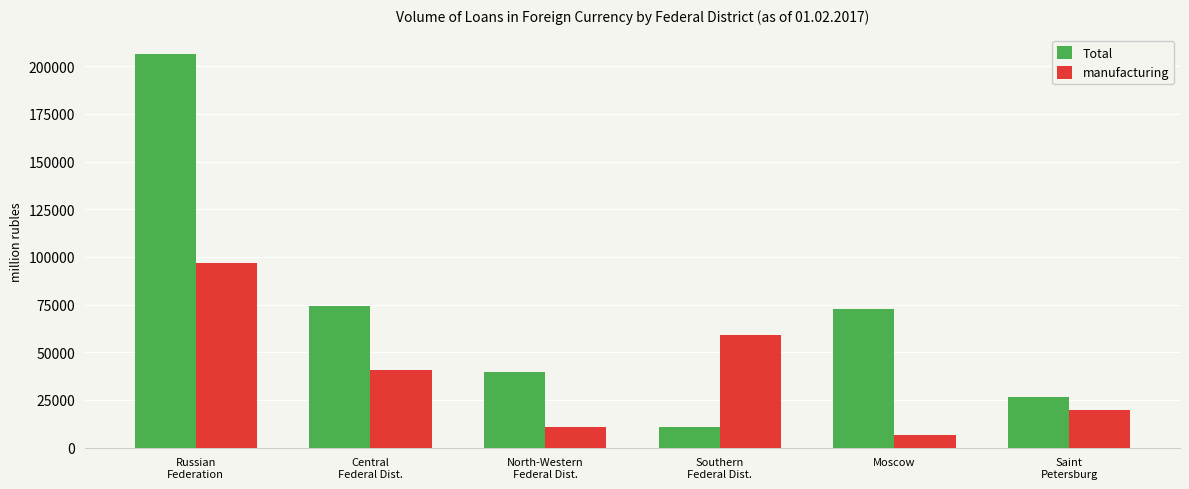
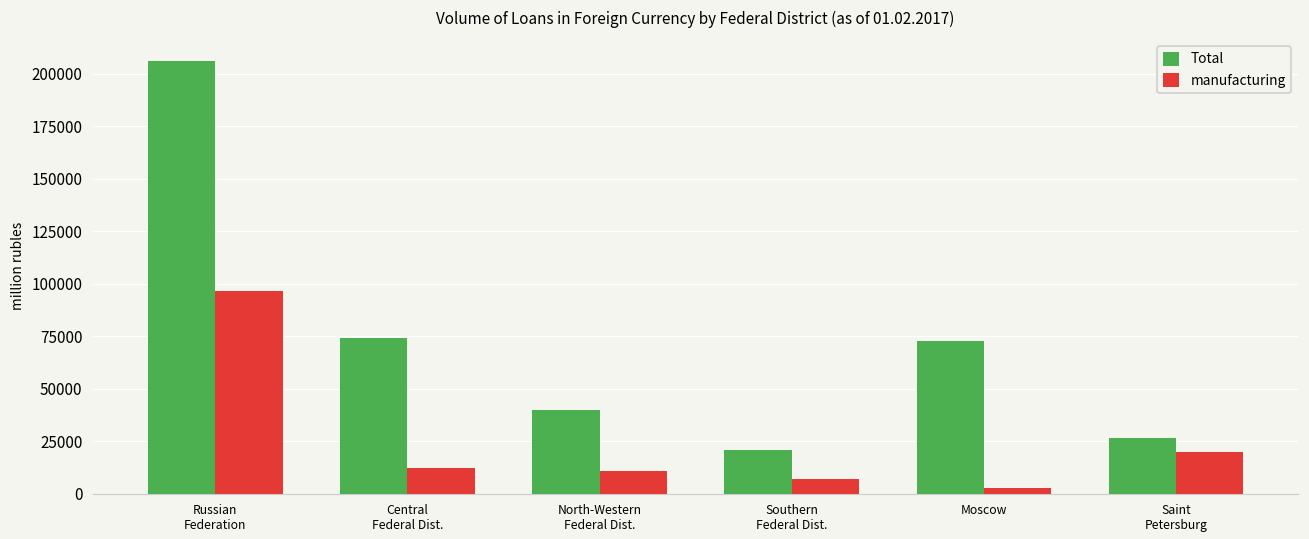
  {
    "Total": {
      "Russian Federation": 206000,
      "Central Federal Dist.": 74000,
      "North-Western Federal Dist.": 40000,
-     "Southern Federal Dist.": 11000,
+     "Southern Federal Dist.": 21000,
      "Moscow": 72000,
      "Saint Petersburg": 27000
    },
    "manufacturing": {
      "Russian Federation": 97000,
-     "Central Federal Dist.": 41000,
+     "Central Federal Dist.": 12000,
      "North-Western Federal Dist.": 11000,
-     "Southern Federal Dist.": 59000,
-     "Moscow": 7000,
+     "Southern Federal Dist.": 7000,
+     "Moscow": 2000,
      "Saint Petersburg": 20000
    }
  }
